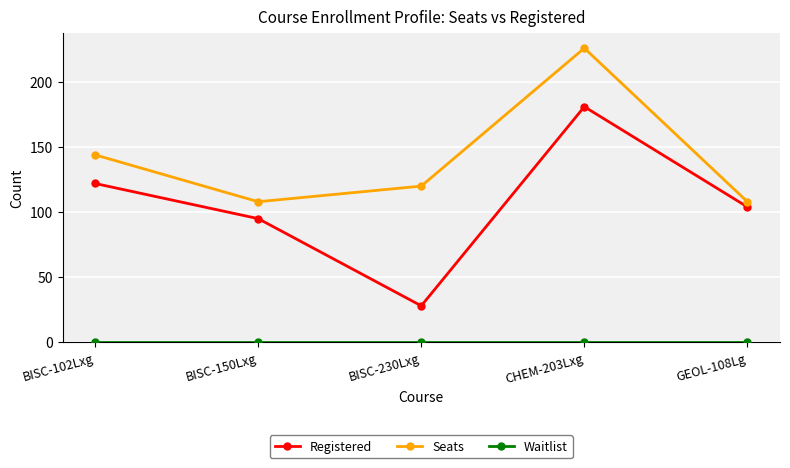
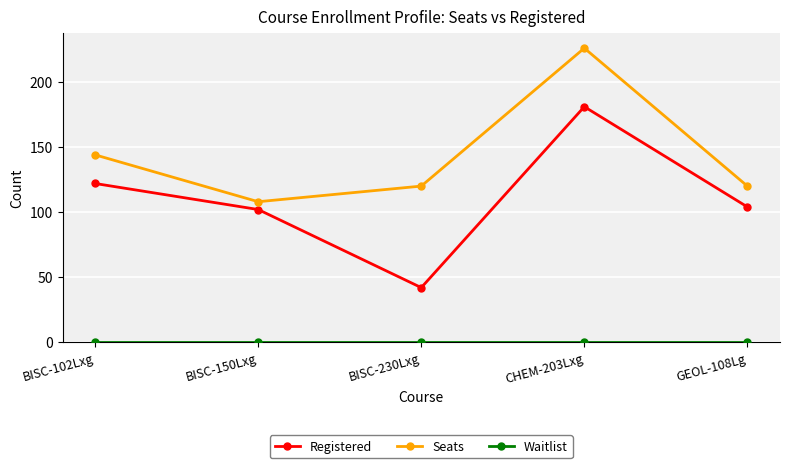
  {
    "Registered": {
      "BISC-102Lxg": 122,
-     "BISC-150Lxg": 95,
-     "BISC-230Lxg": 28,
+     "BISC-150Lxg": 102,
+     "BISC-230Lxg": 42,
      "CHEM-203Lxg": 181,
      "GEOL-108Lg": 104
    },
    "Seats": {
      "BISC-102Lxg": 144,
      "BISC-150Lxg": 108,
      "BISC-230Lxg": 120,
      "CHEM-203Lxg": 226,
-     "GEOL-108Lg": 108
+     "GEOL-108Lg": 120
    },
    "Waitlist": {
      "BISC-102Lxg": 0,
      "BISC-150Lxg": 0,
      "BISC-230Lxg": 0,
      "CHEM-203Lxg": 0,
      "GEOL-108Lg": 0
    }
  }
